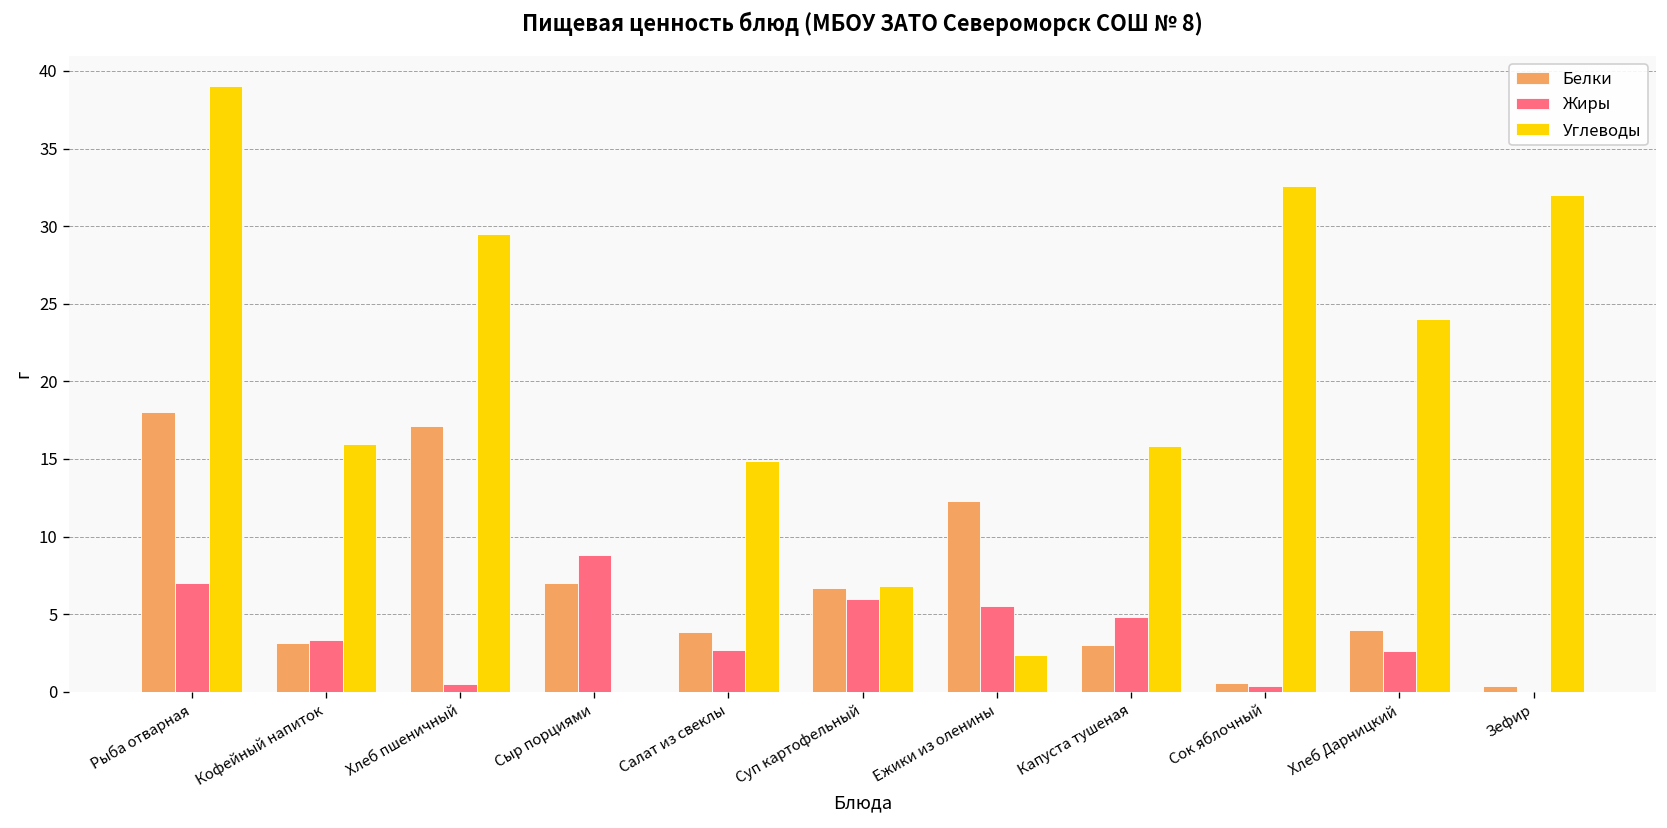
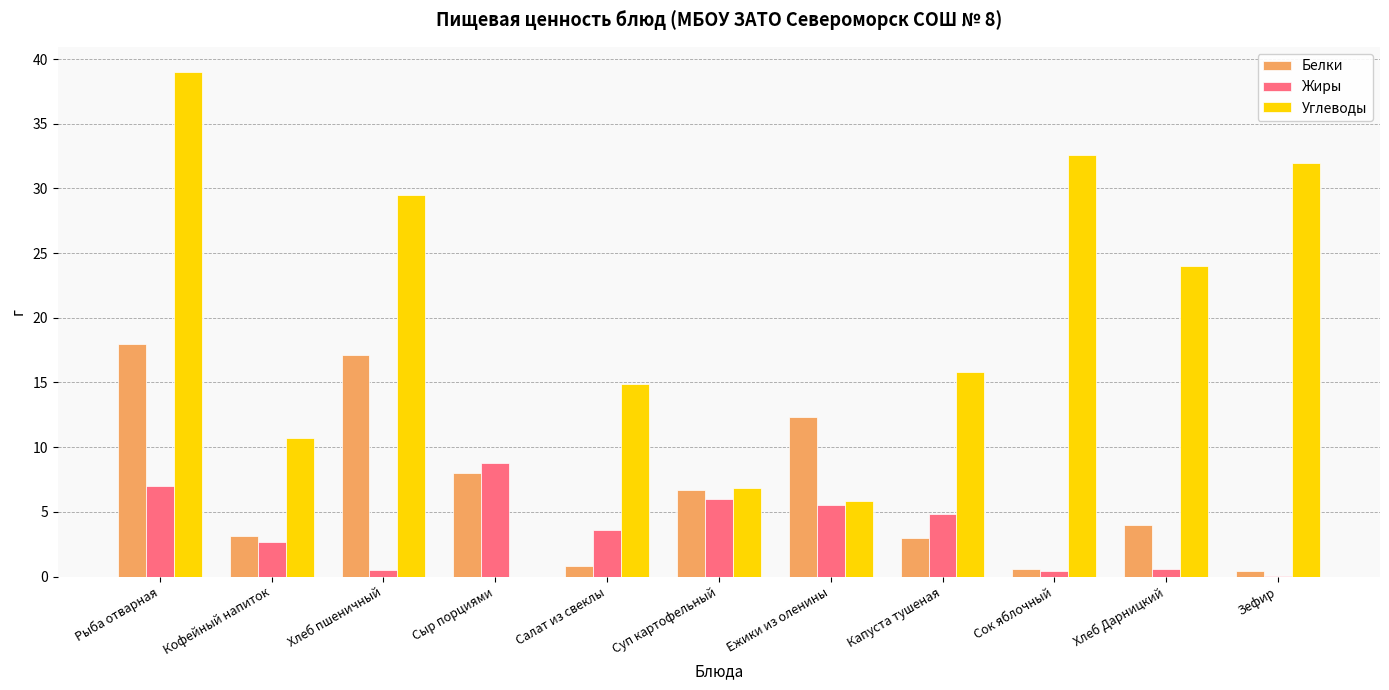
  {
    "Белки": {
      "Рыба отварная": 18.0,
      "Кофейный напиток": 3.2,
      "Хлеб пшеничный": 17.1,
-     "Сыр порциями": 7,
-     "Салат из свеклы": 3.8,
+     "Сыр порциями": 8,
+     "Салат из свеклы": 0.9,
      "Суп картофельный": 6.7,
      "Ежики из оленины": 12.3,
      "Капуста тушеная": 3.0,
      "Сок яблочный": 0.6,
      "Хлеб Дарницкий": 4.0,
      "Зефир": 0.4
    },
    "Жиры": {
      "Рыба отварная": 7.0,
-     "Кофейный напиток": 3.4,
+     "Кофейный напиток": 2.7,
      "Хлеб пшеничный": 0.5,
      "Сыр порциями": 8.8,
-     "Салат из свеклы": 2.7,
+     "Салат из свеклы": 3.6,
      "Суп картофельный": 6.0,
      "Ежики из оленины": 5.5,
      "Капуста тушеная": 4.9,
      "Сок яблочный": 0.4,
-     "Хлеб Дарницкий": 2.6
+     "Хлеб Дарницкий": 0.6
    },
    "Углеводы": {
      "Рыба отварная": 39.0,
-     "Кофейный напиток": 15.9,
+     "Кофейный напиток": 10.7,
      "Хлеб пшеничный": 29.5,
      "Сыр порциями": 0.0,
      "Салат из свеклы": 14.9,
      "Суп картофельный": 6.8,
-     "Ежики из оленины": 2.4,
+     "Ежики из оленины": 5.9,
      "Капуста тушеная": 15.8,
      "Сок яблочный": 32.6,
      "Хлеб Дарницкий": 24.0,
      "Зефир": 32.0
    }
  }
